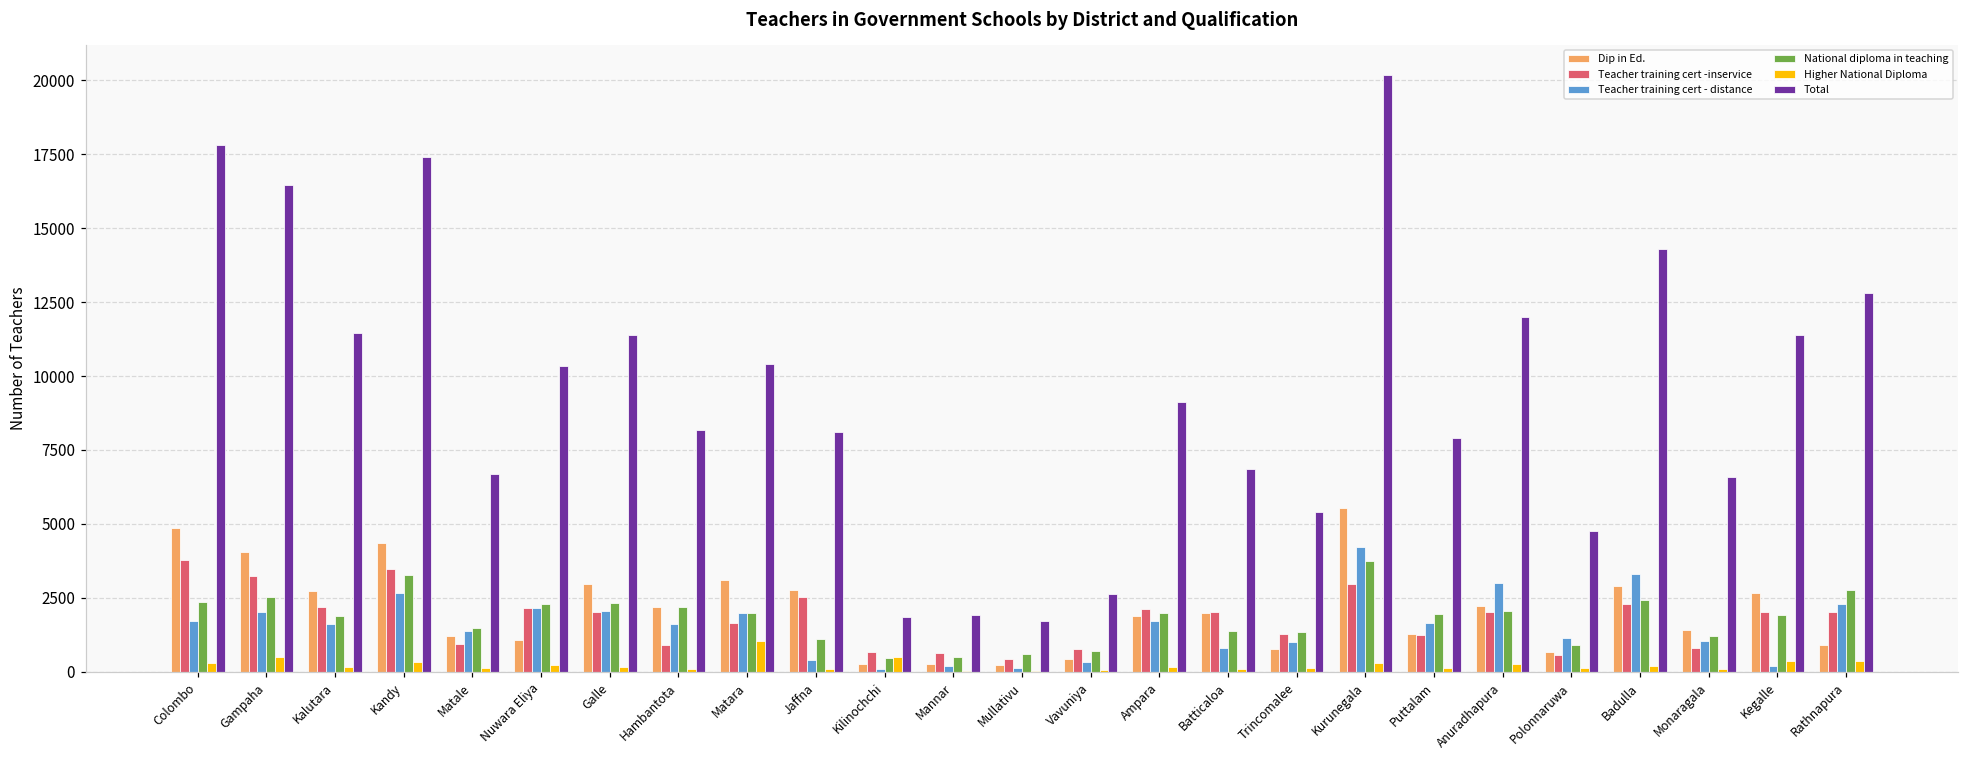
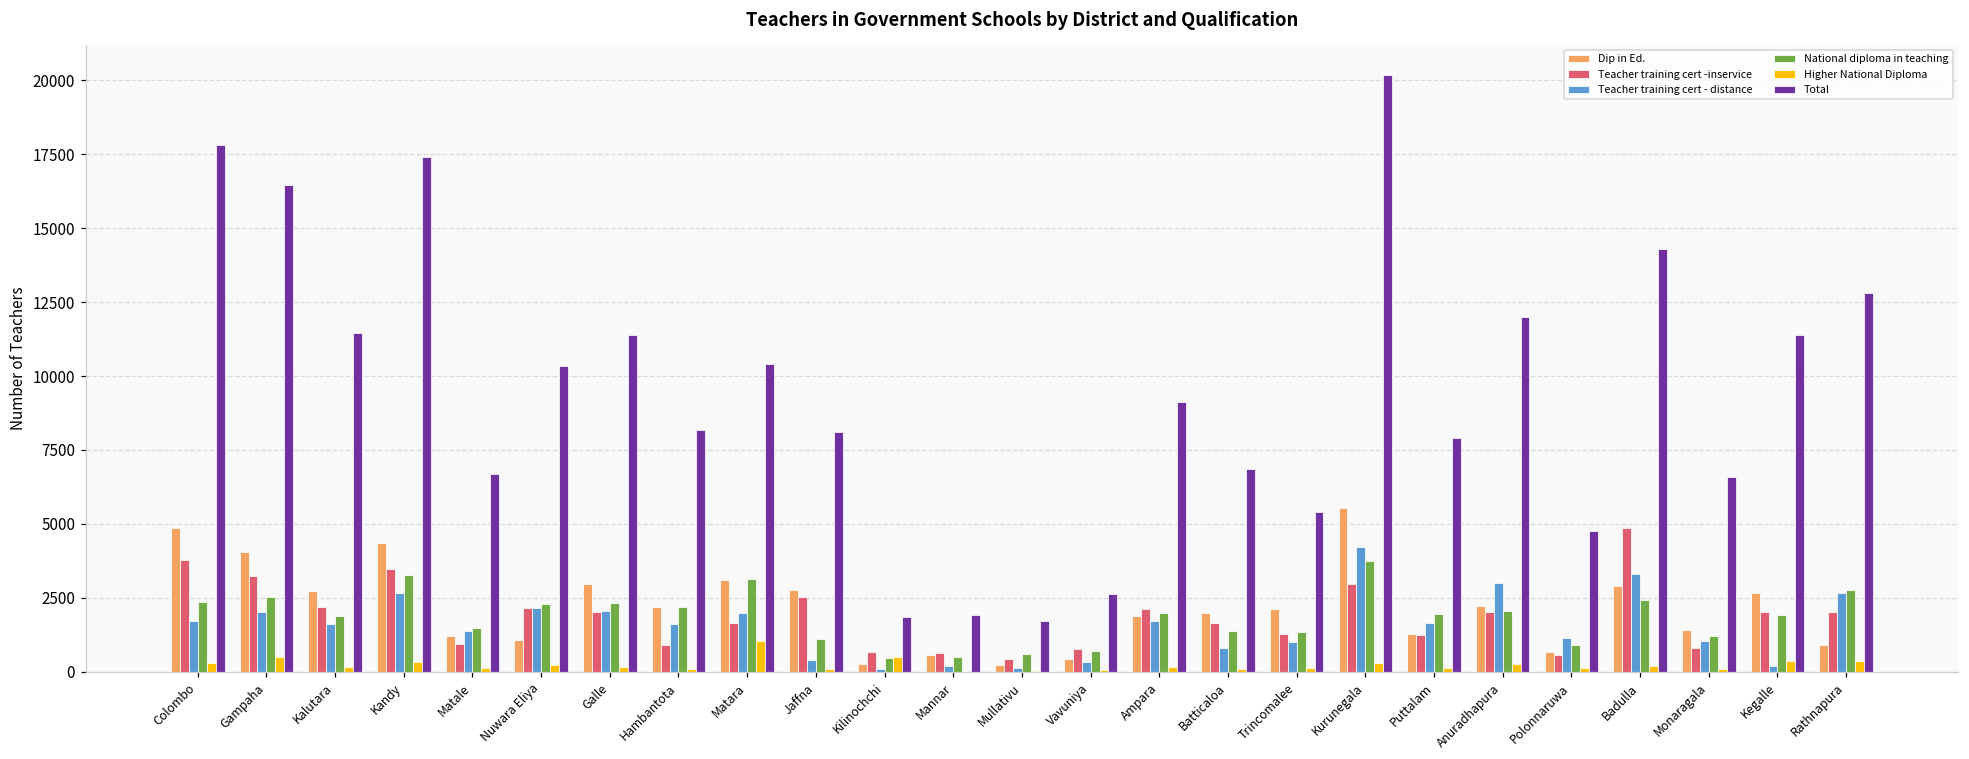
  {
    "Dip in Ed.": {
      "Colombo": 4900,
      "Gampaha": 4100,
      "Kalutara": 2700,
      "Kandy": 4400,
      "Matale": 1200,
      "Nuwara Eliya": 1100,
      "Galle": 3000,
      "Hambantota": 2200,
      "Matara": 3100,
      "Jaffna": 2800,
      "Kilinochchi": 300,
-     "Mannar": 300,
+     "Mannar": 600,
      "Mullativu": 200,
      "Vavuniya": 400,
      "Ampara": 1900,
      "Batticaloa": 2000,
-     "Trincomalee": 800,
+     "Trincomalee": 2100,
      "Kurunegala": 5500,
      "Puttalam": 1300,
      "Anuradhapura": 2200,
      "Polonnaruwa": 700,
      "Badulla": 2900,
      "Monaragala": 1400,
      "Kegalle": 2600,
      "Rathnapura": 900
    },
    "Teacher training cert -inservice": {
      "Colombo": 3800,
      "Gampaha": 3200,
      "Kalutara": 2200,
      "Kandy": 3500,
      "Matale": 900,
      "Nuwara Eliya": 2100,
      "Galle": 2000,
      "Hambantota": 900,
      "Matara": 1600,
      "Jaffna": 2500,
      "Kilinochchi": 700,
      "Mannar": 600,
      "Mullativu": 400,
      "Vavuniya": 800,
      "Ampara": 2100,
-     "Batticaloa": 2000,
+     "Batticaloa": 1700,
      "Trincomalee": 1300,
      "Kurunegala": 3000,
      "Puttalam": 1200,
      "Anuradhapura": 2000,
      "Polonnaruwa": 600,
-     "Badulla": 2300,
+     "Badulla": 4800,
      "Monaragala": 800,
      "Kegalle": 2000,
      "Rathnapura": 2000
    },
    "Teacher training cert - distance": {
      "Colombo": 1700,
      "Gampaha": 2000,
      "Kalutara": 1600,
      "Kandy": 2700,
      "Matale": 1400,
      "Nuwara Eliya": 2100,
      "Galle": 2000,
      "Hambantota": 1600,
      "Matara": 2000,
      "Jaffna": 400,
      "Mannar": 200,
      "Mullativu": 100,
      "Vavuniya": 300,
      "Ampara": 1700,
      "Batticaloa": 800,
      "Trincomalee": 1000,
      "Kurunegala": 4200,
      "Puttalam": 1700,
      "Anuradhapura": 3000,
      "Polonnaruwa": 1100,
      "Badulla": 3300,
      "Monaragala": 1000,
      "Kegalle": 200,
-     "Rathnapura": 2300
+     "Rathnapura": 2600
    },
    "National diploma in teaching": {
      "Colombo": 2400,
      "Gampaha": 2500,
      "Kalutara": 1900,
      "Kandy": 3300,
      "Matale": 1500,
      "Nuwara Eliya": 2300,
      "Galle": 2300,
      "Hambantota": 2200,
-     "Matara": 2000,
+     "Matara": 3100,
      "Jaffna": 1100,
      "Kilinochchi": 500,
      "Mannar": 500,
      "Mullativu": 600,
      "Vavuniya": 700,
      "Ampara": 2000,
      "Batticaloa": 1400,
      "Trincomalee": 1300,
      "Kurunegala": 3800,
      "Puttalam": 1900,
      "Anuradhapura": 2000,
      "Polonnaruwa": 900,
      "Badulla": 2400,
      "Monaragala": 1200,
      "Kegalle": 1900,
      "Rathnapura": 2800
    },
    "Higher National Diploma": {
      "Colombo": 300,
      "Gampaha": 500,
      "Kalutara": 200,
      "Kandy": 300,
      "Matale": 100,
      "Nuwara Eliya": 200,
      "Galle": 100,
      "Matara": 1000,
      "Jaffna": 100,
      "Kilinochchi": 500,
      "Ampara": 200,
      "Trincomalee": 100,
      "Kurunegala": 300,
      "Puttalam": 100,
      "Anuradhapura": 300,
      "Polonnaruwa": 100,
      "Badulla": 200,
      "Monaragala": 100,
      "Kegalle": 400,
      "Rathnapura": 400
    },
    "Total": {
      "Colombo": 17800,
      "Gampaha": 16500,
      "Kalutara": 11500,
      "Kandy": 17400,
      "Matale": 6700,
      "Nuwara Eliya": 10300,
      "Galle": 11400,
      "Hambantota": 8200,
      "Matara": 10400,
      "Jaffna": 8100,
      "Kilinochchi": 1800,
      "Mannar": 1900,
      "Mullativu": 1700,
      "Vavuniya": 2600,
      "Ampara": 9100,
      "Batticaloa": 6900,
      "Trincomalee": 5400,
      "Kurunegala": 20200,
      "Puttalam": 7900,
      "Anuradhapura": 12000,
      "Polonnaruwa": 4800,
      "Badulla": 14300,
      "Monaragala": 6600,
      "Kegalle": 11400,
      "Rathnapura": 12800
    }
  }
